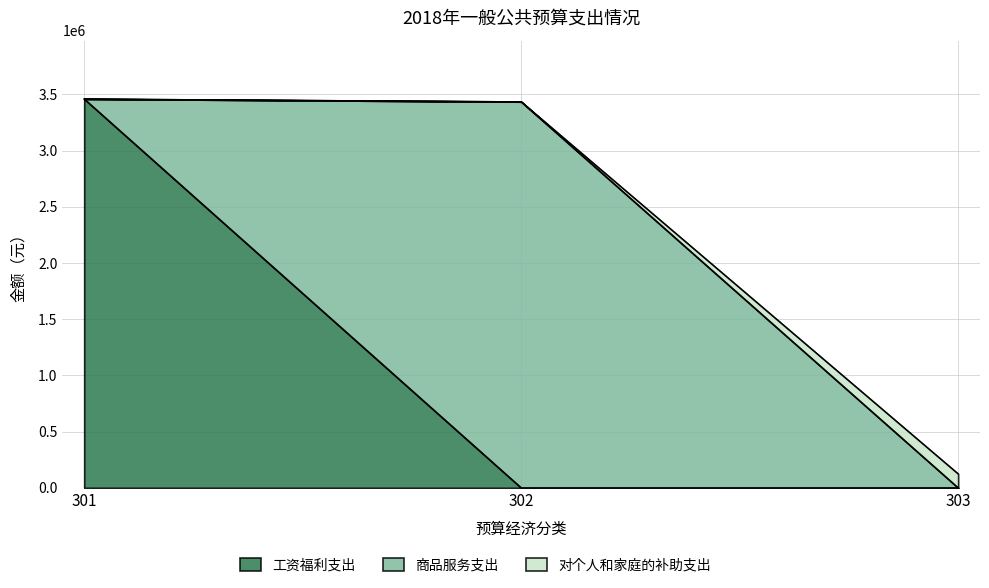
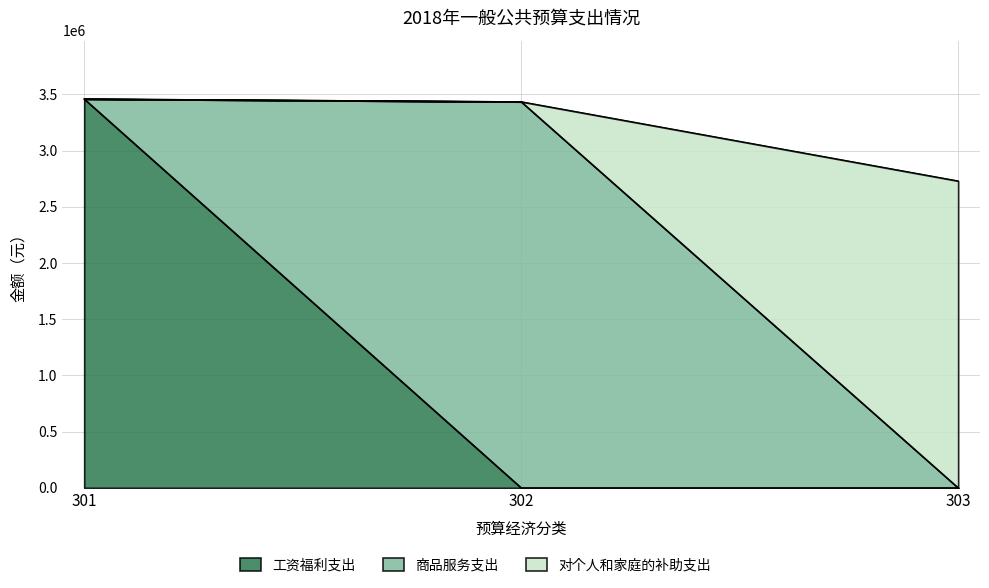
  {
    "工资福利支出": {
      "302": 0
    },
    "对个人和家庭的补助支出": {
-     "303": 120000
+     "303": 2730000
    }
  }
